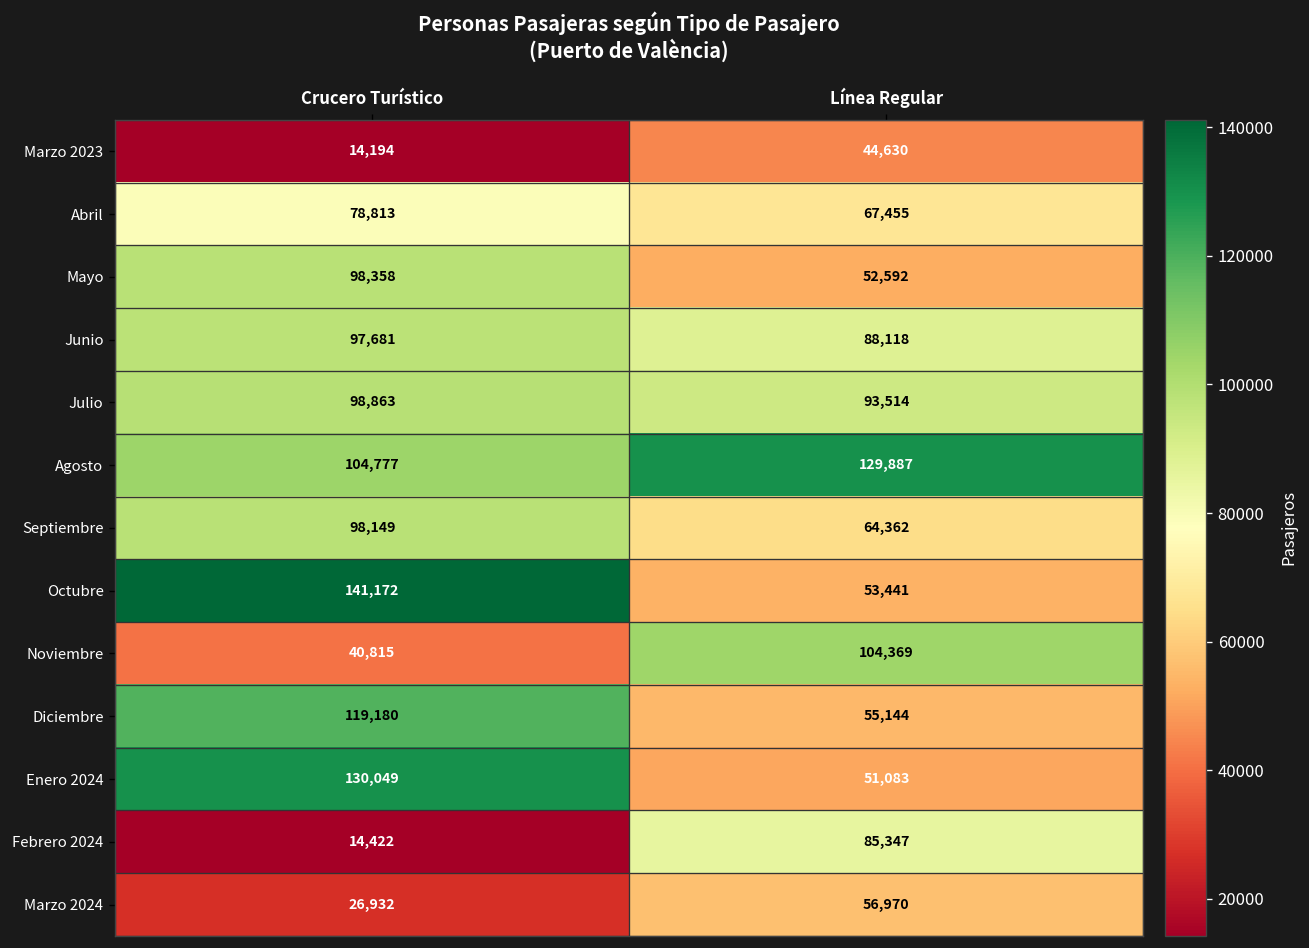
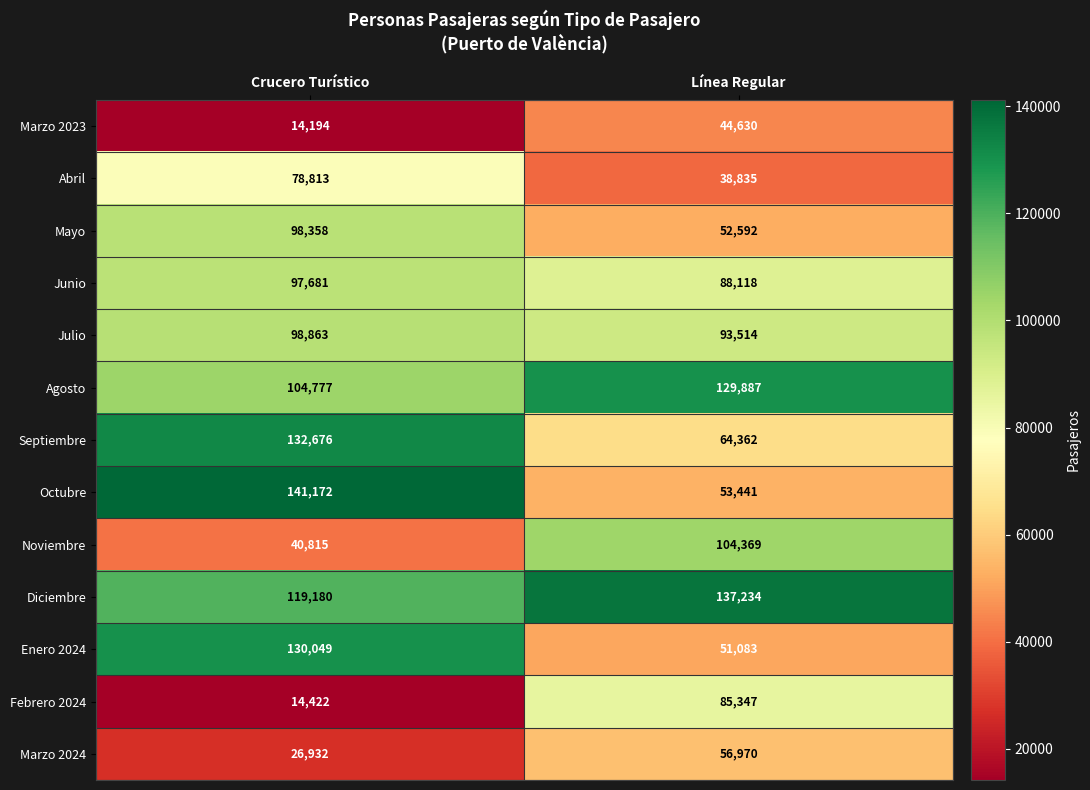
  {
    "Marzo 2023": {
      "Crucero Turístico": "14,194",
      "Línea Regular": "44,630"
    },
    "Abril": {
      "Crucero Turístico": "78,813",
-     "Línea Regular": "67,455"
+     "Línea Regular": "38,835"
    },
    "Mayo": {
      "Crucero Turístico": "98,358",
      "Línea Regular": "52,592"
    },
    "Junio": {
      "Crucero Turístico": "97,681",
      "Línea Regular": "88,118"
    },
    "Julio": {
      "Crucero Turístico": "98,863",
      "Línea Regular": "93,514"
    },
    "Agosto": {
      "Crucero Turístico": "104,777",
      "Línea Regular": "129,887"
    },
    "Septiembre": {
-     "Crucero Turístico": "98,149",
+     "Crucero Turístico": "132,676",
      "Línea Regular": "64,362"
    },
    "Octubre": {
      "Crucero Turístico": "141,172",
      "Línea Regular": "53,441"
    },
    "Noviembre": {
      "Crucero Turístico": "40,815",
      "Línea Regular": "104,369"
    },
    "Diciembre": {
      "Crucero Turístico": "119,180",
-     "Línea Regular": "55,144"
+     "Línea Regular": "137,234"
    },
    "Enero 2024": {
      "Crucero Turístico": "130,049",
      "Línea Regular": "51,083"
    },
    "Febrero 2024": {
      "Crucero Turístico": "14,422",
      "Línea Regular": "85,347"
    },
    "Marzo 2024": {
      "Crucero Turístico": "26,932",
      "Línea Regular": "56,970"
    }
  }
